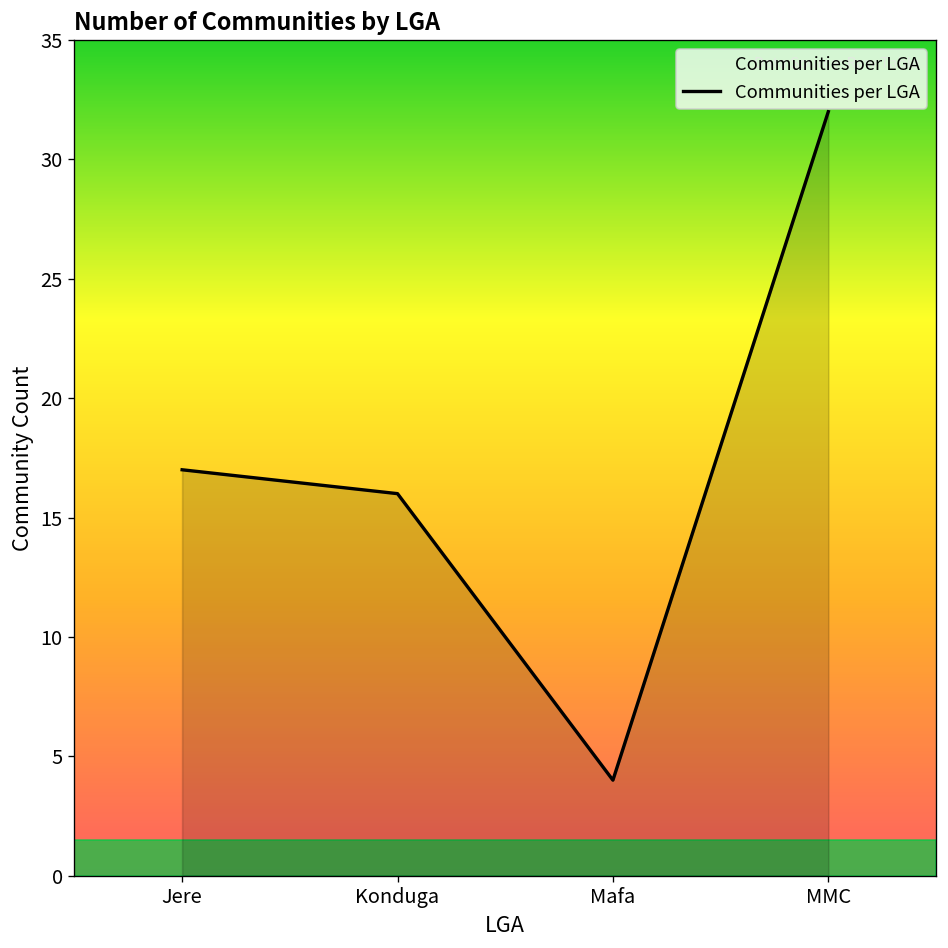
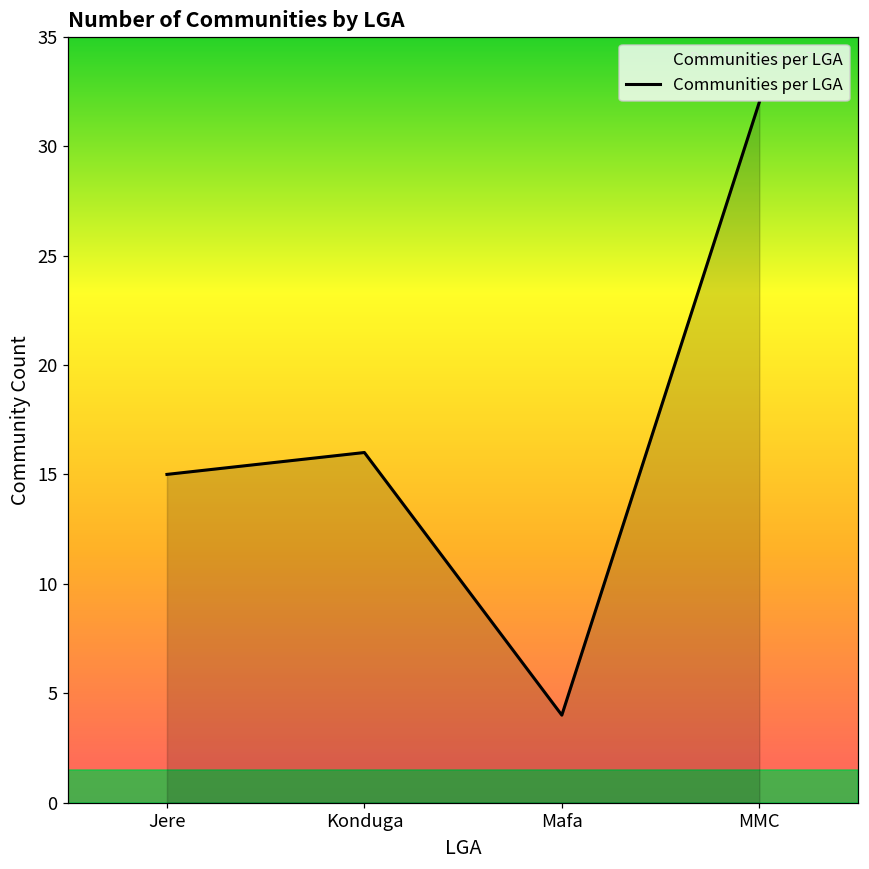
  {
-   "Jere": 17,
+   "Jere": 15,
    "Konduga": 16,
    "Mafa": 4
  }
